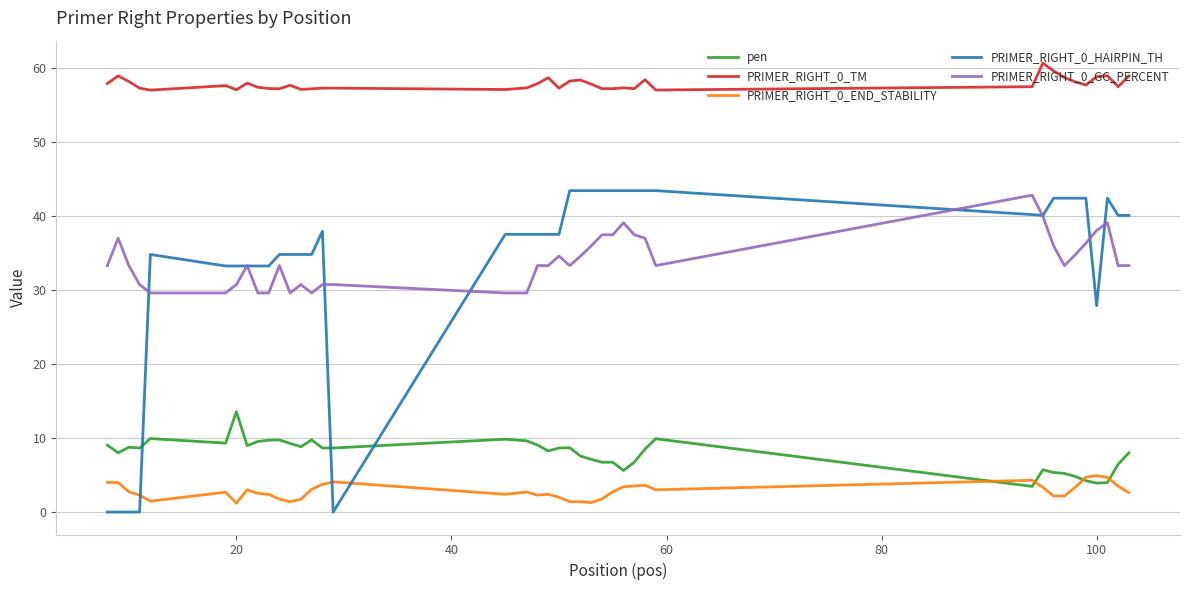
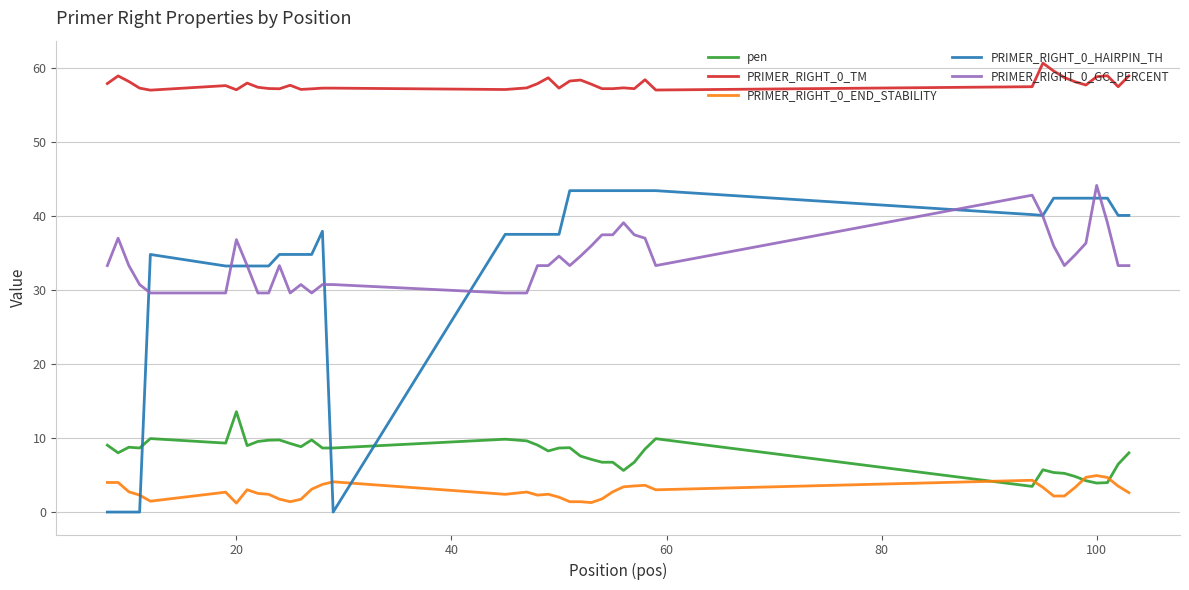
  {
    "pen": {
      "20": 14,
      "100": 4
    },
    "PRIMER_RIGHT_0_TM": {
      "20": 57,
      "100": 59
    },
    "PRIMER_RIGHT_0_END_STABILITY": {
      "20": 1,
      "100": 5
    },
    "PRIMER_RIGHT_0_HAIRPIN_TH": {
      "20": 33,
-     "100": 28
+     "100": 42
    },
    "PRIMER_RIGHT_0_GC_PERCENT": {
-     "20": 31,
-     "100": 38
+     "20": 37,
+     "100": 44
    }
  }
